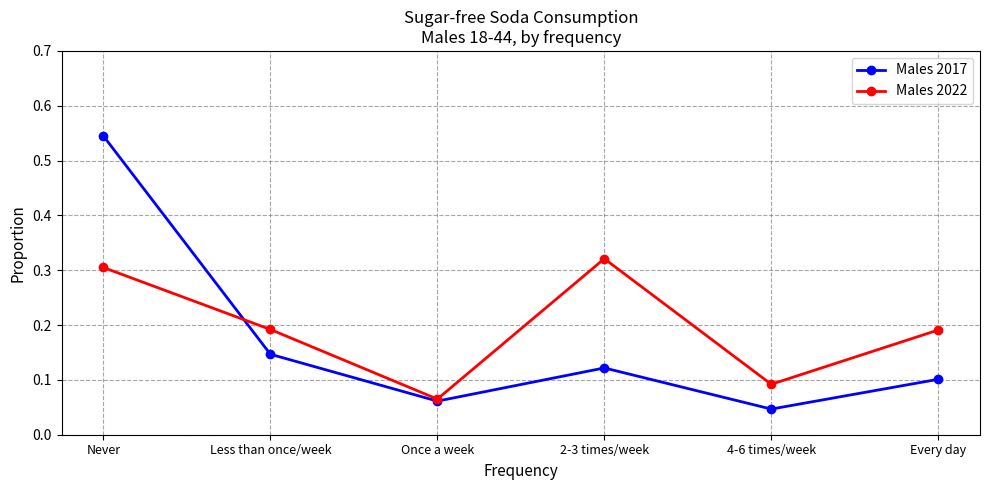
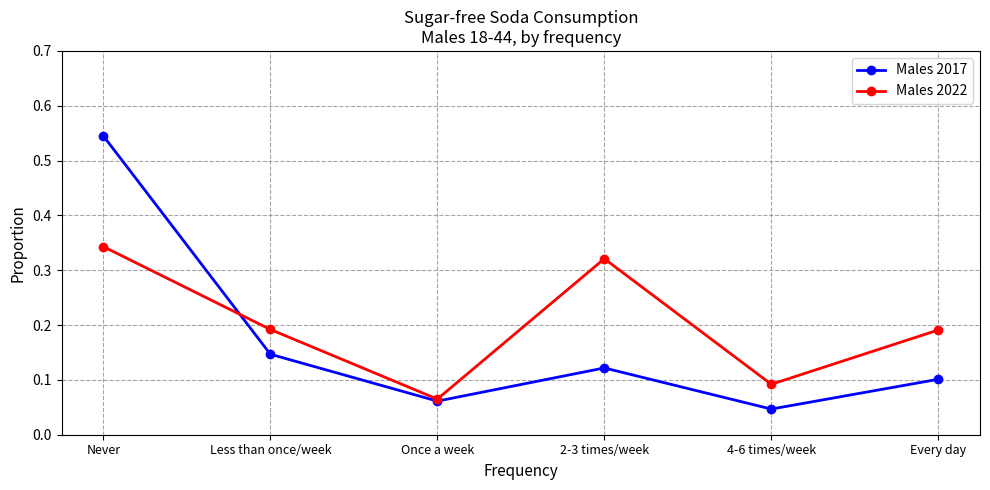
  {
    "Males 2017": {
      "Never": 0.54,
      "Less than once/week": 0.15,
      "2-3 times/week": 0.12,
      "4-6 times/week": 0.05,
      "Every day": 0.10
    },
    "Males 2022": {
-     "Never": 0.31,
+     "Never": 0.34,
      "Less than once/week": 0.19,
      "2-3 times/week": 0.32,
      "4-6 times/week": 0.09,
      "Every day": 0.19
    }
  }
